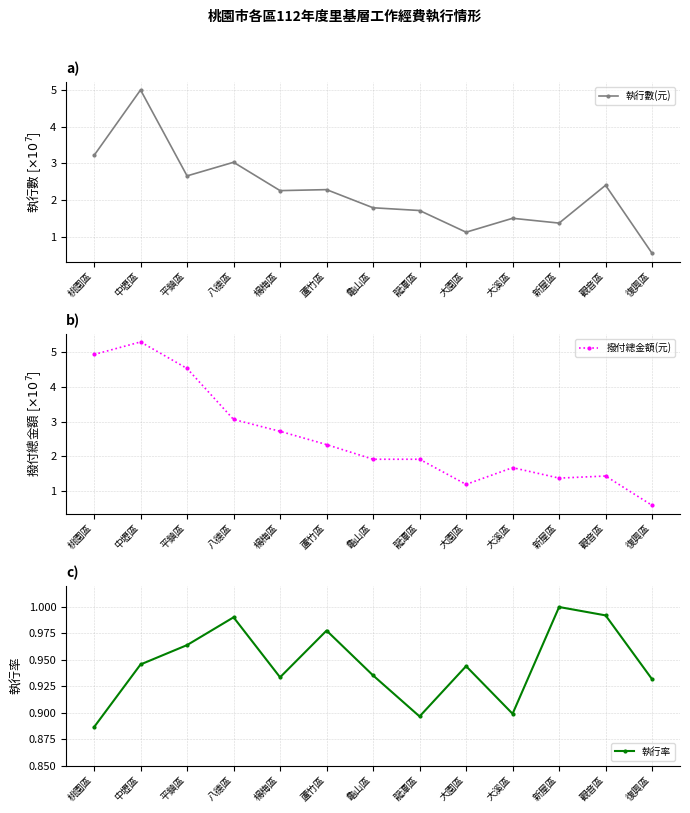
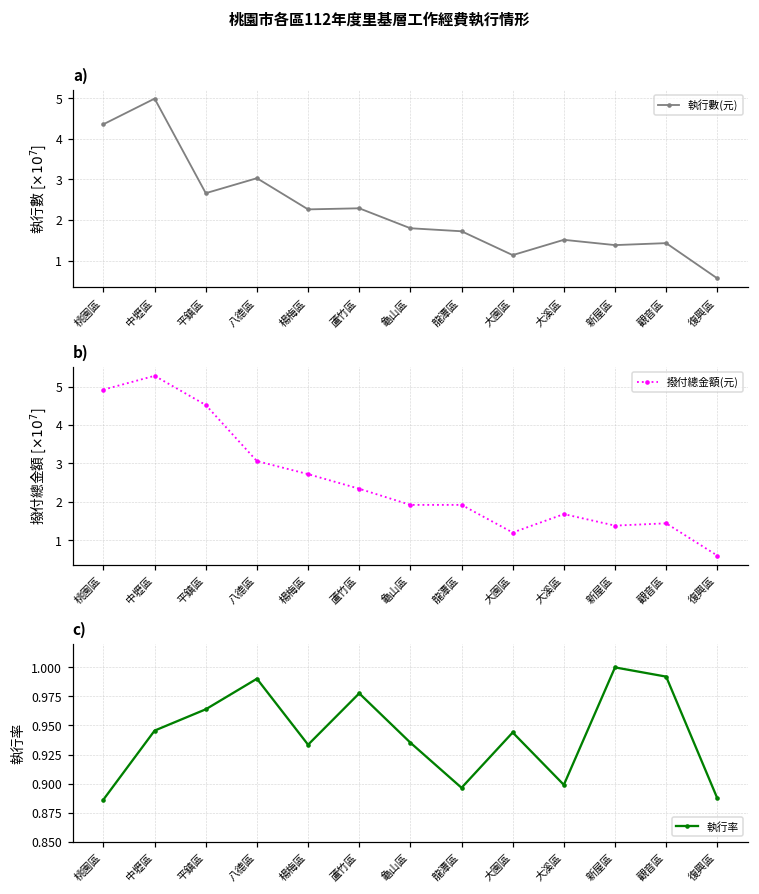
  {
    "a)": {
-     "桃園區": 3.2,
+     "桃園區": 4.4,
      "中壢區": 5.0,
      "平鎮區": 2.7,
      "八德區": 3.0,
      "楊梅區": 2.3,
      "蘆竹區": 2.3,
      "龜山區": 1.8,
      "龍潭區": 1.7,
      "大園區": 1.1,
      "大溪區": 1.5,
      "新屋區": 1.4,
-     "觀音區": 2.4,
+     "觀音區": 1.4,
      "復興區": 0.6
    },
    "b)": {
      "桃園區": 4.9,
      "中壢區": 5.3,
      "平鎮區": 4.5,
      "八德區": 3.1,
      "楊梅區": 2.7,
      "蘆竹區": 2.3,
      "龜山區": 1.9,
      "龍潭區": 1.9,
      "大園區": 1.2,
      "大溪區": 1.7,
      "新屋區": 1.4,
      "觀音區": 1.4,
      "復興區": 0.6
    },
    "c)": {
      "桃園區": 0.886,
      "中壢區": 0.946,
      "平鎮區": 0.964,
      "八德區": 0.990,
      "楊梅區": 0.933,
      "蘆竹區": 0.978,
      "龜山區": 0.935,
      "龍潭區": 0.896,
      "大園區": 0.944,
      "大溪區": 0.899,
      "新屋區": 1.000,
      "觀音區": 0.992,
-     "復興區": 0.932
+     "復興區": 0.887
    }
  }
